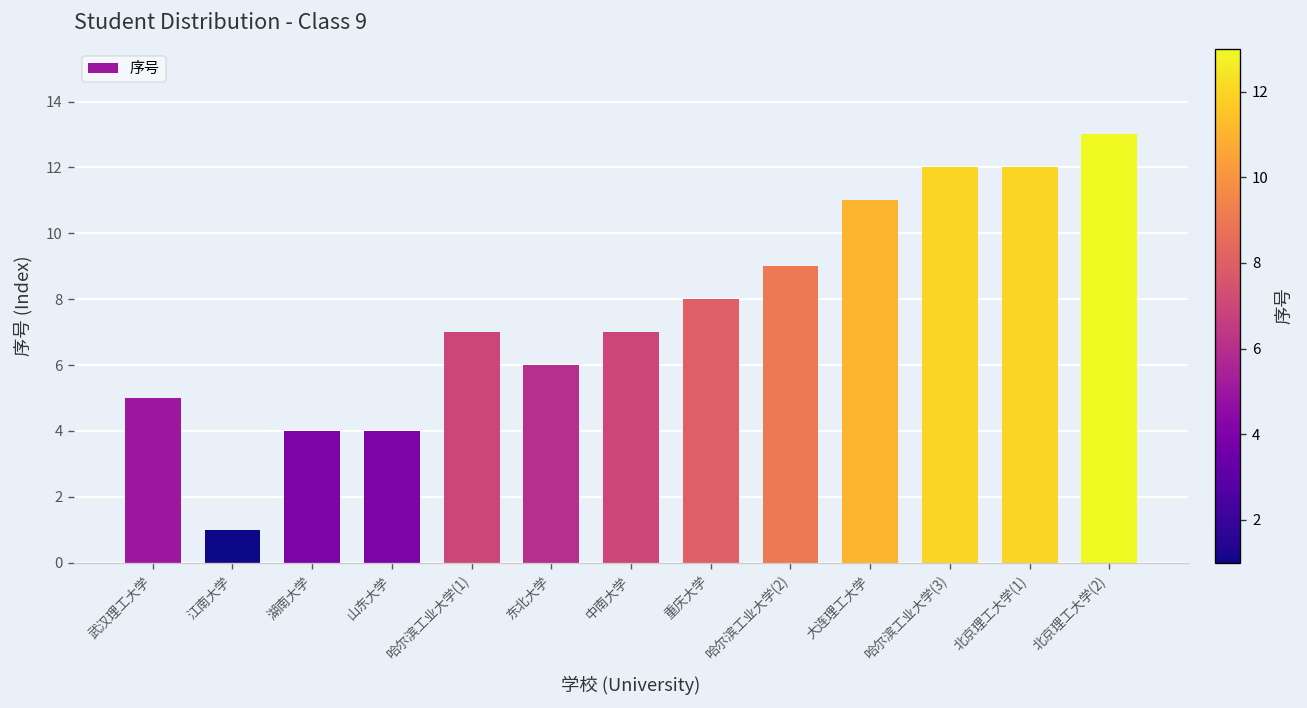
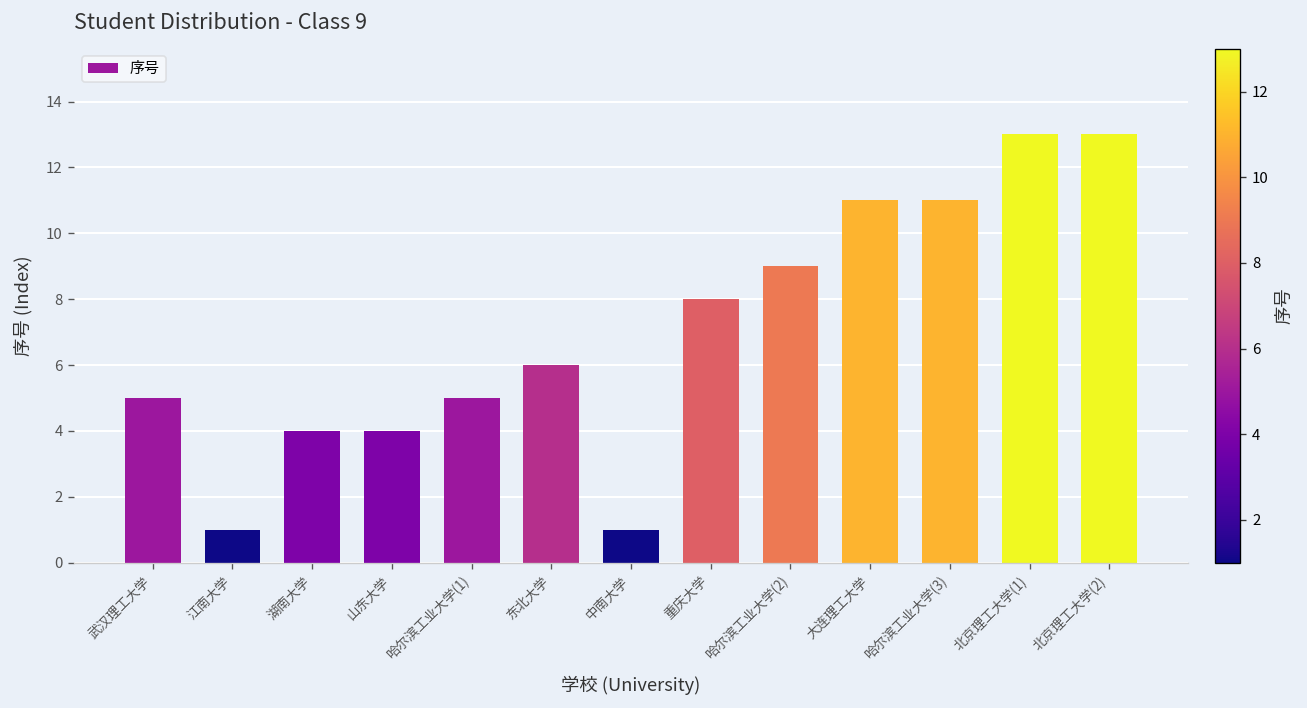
  {
    "武汉理工大学": 5,
    "江南大学": 1,
    "湖南大学": 4,
    "山东大学": 4,
-   "哈尔滨工业大学(1)": 7,
+   "哈尔滨工业大学(1)": 5,
    "东北大学": 6,
-   "中南大学": 7,
+   "中南大学": 1,
    "重庆大学": 8,
    "哈尔滨工业大学(2)": 9,
    "大连理工大学": 11,
-   "哈尔滨工业大学(3)": 12,
-   "北京理工大学(1)": 12,
+   "哈尔滨工业大学(3)": 11,
+   "北京理工大学(1)": 13,
    "北京理工大学(2)": 13
  }
